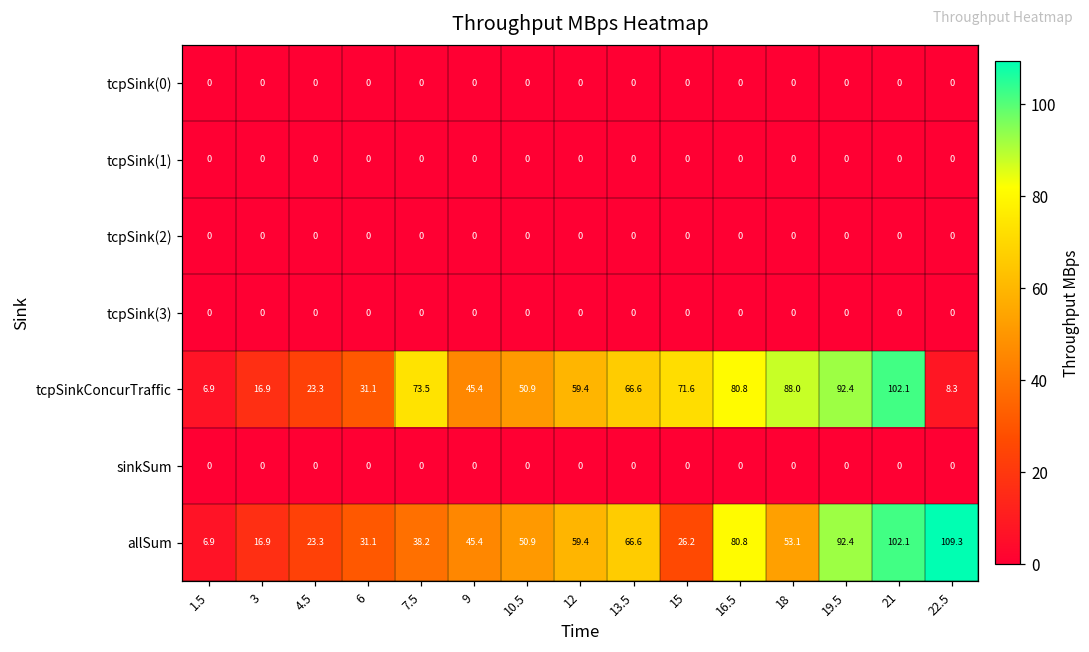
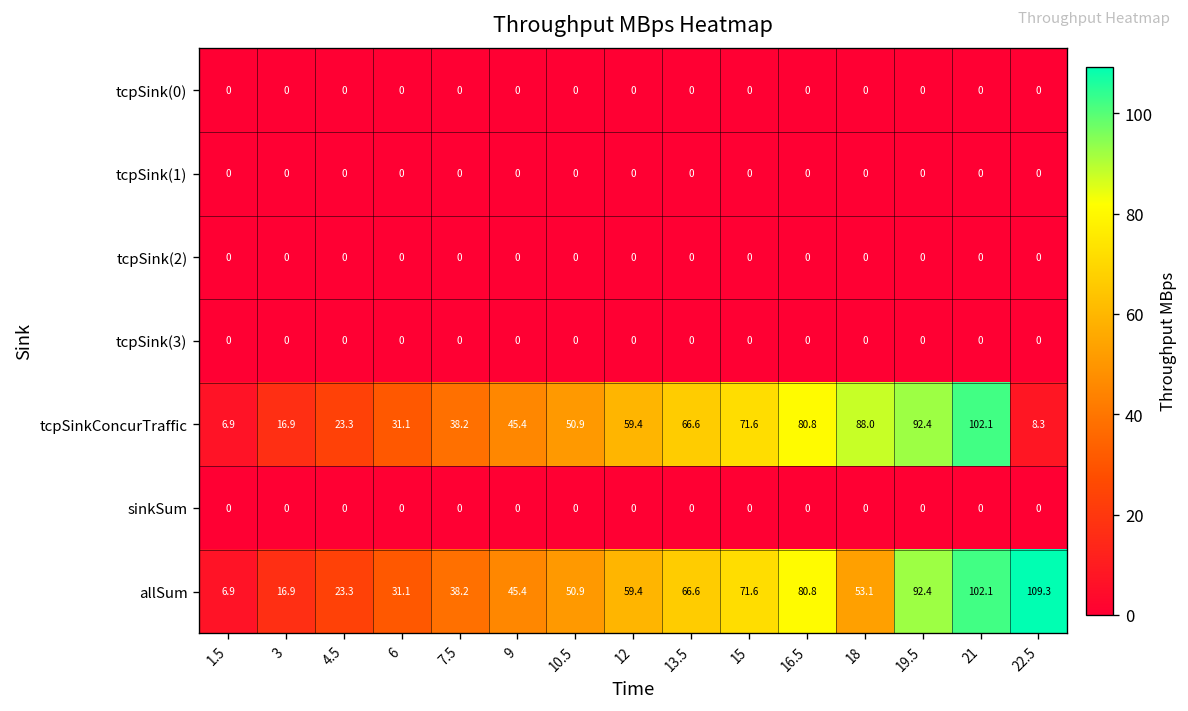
  {
    "tcpSink(0)": {
      "1.5": 0,
      "3": 0,
      "4.5": 0,
      "6": 0,
      "7.5": 0,
      "9": 0,
      "10.5": 0,
      "12": 0,
      "13.5": 0,
      "15": 0,
      "16.5": 0,
      "18": 0,
      "19.5": 0,
      "21": 0,
      "22.5": 0
    },
    "tcpSink(1)": {
      "1.5": 0,
      "3": 0,
      "4.5": 0,
      "6": 0,
      "7.5": 0,
      "9": 0,
      "10.5": 0,
      "12": 0,
      "13.5": 0,
      "15": 0,
      "16.5": 0,
      "18": 0,
      "19.5": 0,
      "21": 0,
      "22.5": 0
    },
    "tcpSink(2)": {
      "1.5": 0,
      "3": 0,
      "4.5": 0,
      "6": 0,
      "7.5": 0,
      "9": 0,
      "10.5": 0,
      "12": 0,
      "13.5": 0,
      "15": 0,
      "16.5": 0,
      "18": 0,
      "19.5": 0,
      "21": 0,
      "22.5": 0
    },
    "tcpSink(3)": {
      "1.5": 0,
      "3": 0,
      "4.5": 0,
      "6": 0,
      "7.5": 0,
      "9": 0,
      "10.5": 0,
      "12": 0,
      "13.5": 0,
      "15": 0,
      "16.5": 0,
      "18": 0,
      "19.5": 0,
      "21": 0,
      "22.5": 0
    },
    "tcpSinkConcurTraffic": {
      "1.5": 6.9,
      "3": 16.9,
      "4.5": 23.3,
      "6": 31.1,
-     "7.5": 73.5,
+     "7.5": 38.2,
      "9": 45.4,
      "10.5": 50.9,
      "12": 59.4,
      "13.5": 66.6,
      "15": 71.6,
      "16.5": 80.8,
      "18": 88.0,
      "19.5": 92.4,
      "21": 102.1,
      "22.5": 8.3
    },
    "sinkSum": {
      "1.5": 0,
      "3": 0,
      "4.5": 0,
      "6": 0,
      "7.5": 0,
      "9": 0,
      "10.5": 0,
      "12": 0,
      "13.5": 0,
      "15": 0,
      "16.5": 0,
      "18": 0,
      "19.5": 0,
      "21": 0,
      "22.5": 0
    },
    "allSum": {
      "1.5": 6.9,
      "3": 16.9,
      "4.5": 23.3,
      "6": 31.1,
      "7.5": 38.2,
      "9": 45.4,
      "10.5": 50.9,
      "12": 59.4,
      "13.5": 66.6,
-     "15": 26.2,
+     "15": 71.6,
      "16.5": 80.8,
      "18": 53.1,
      "19.5": 92.4,
      "21": 102.1,
      "22.5": 109.3
    }
  }
